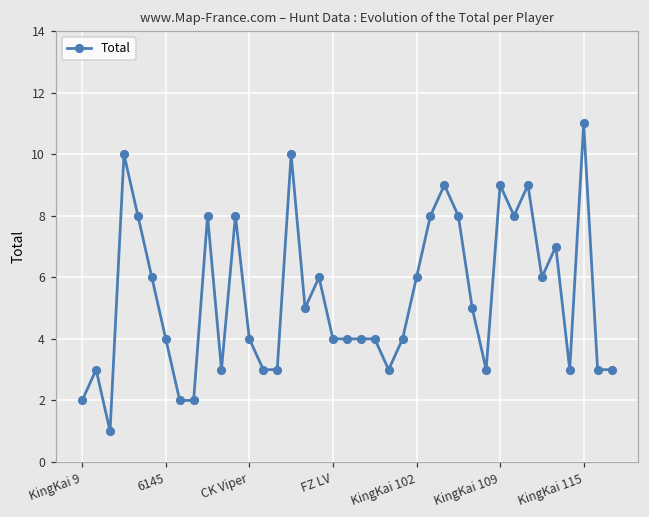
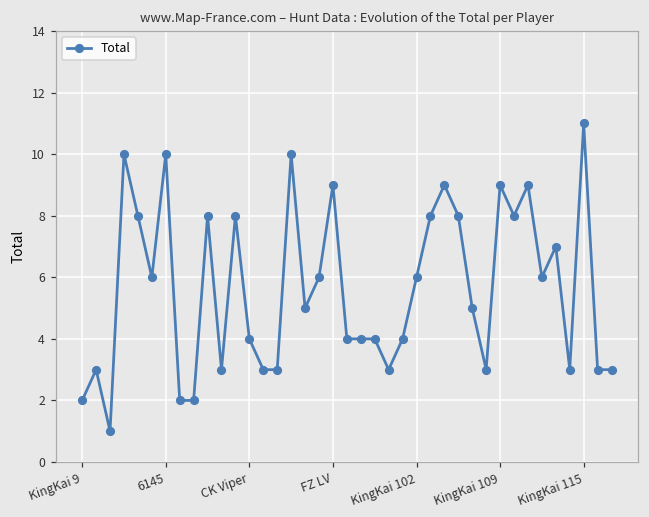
  {
    "KingKai 9": 2,
-   "6145": 4,
+   "6145": 10,
    "CK Viper": 4,
-   "FZ LV": 4,
+   "FZ LV": 9,
    "KingKai 102": 6,
    "KingKai 109": 9,
    "KingKai 115": 11
  }
